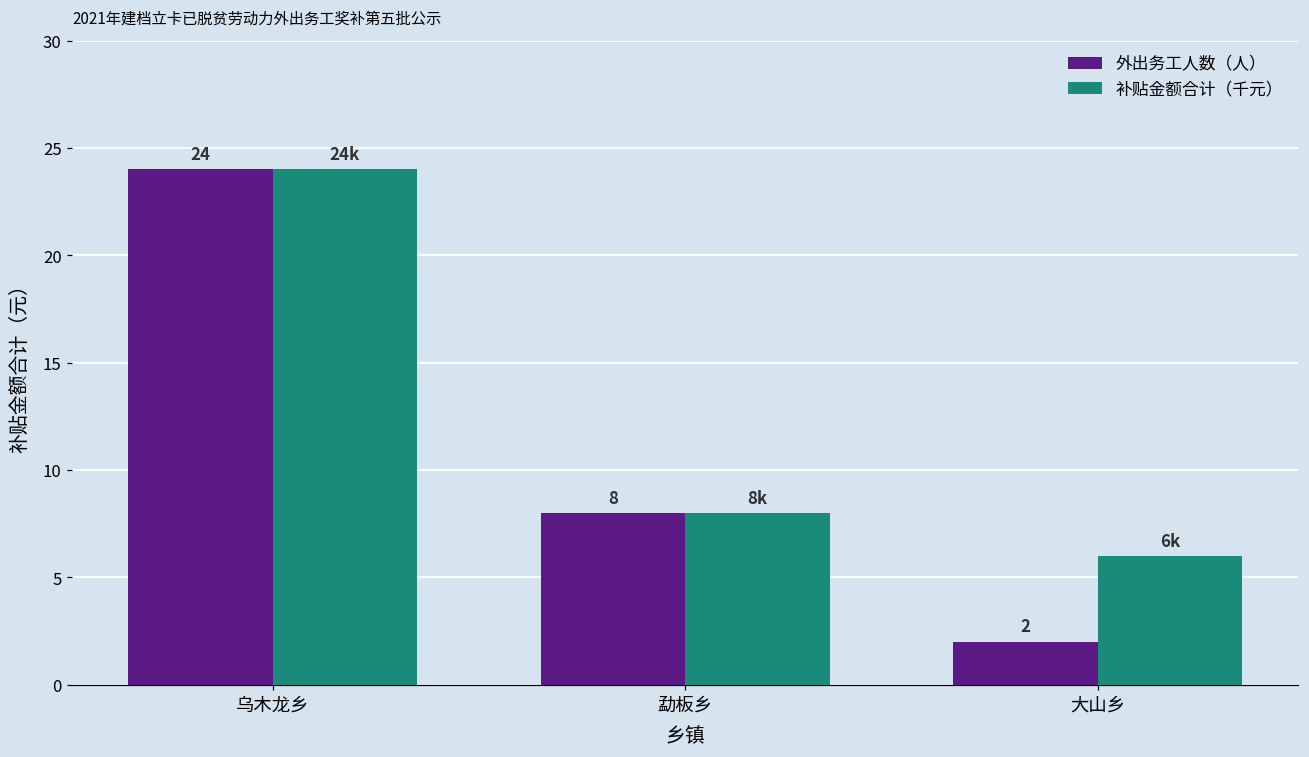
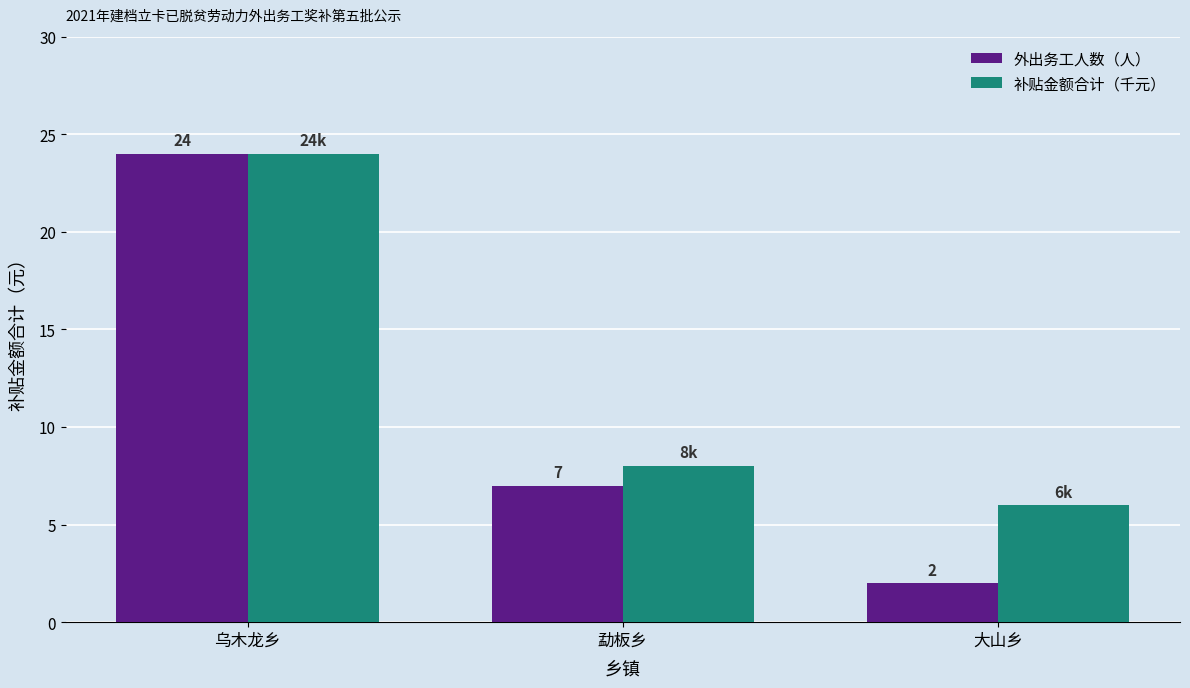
  {
    "外出务工人数（人）": {
      "乌木龙乡": "24",
-     "勐板乡": "8",
+     "勐板乡": "7",
      "大山乡": "2"
    },
    "补贴金额合计（千元）": {
      "乌木龙乡": "24k",
      "勐板乡": "8k",
      "大山乡": "6k"
    }
  }
